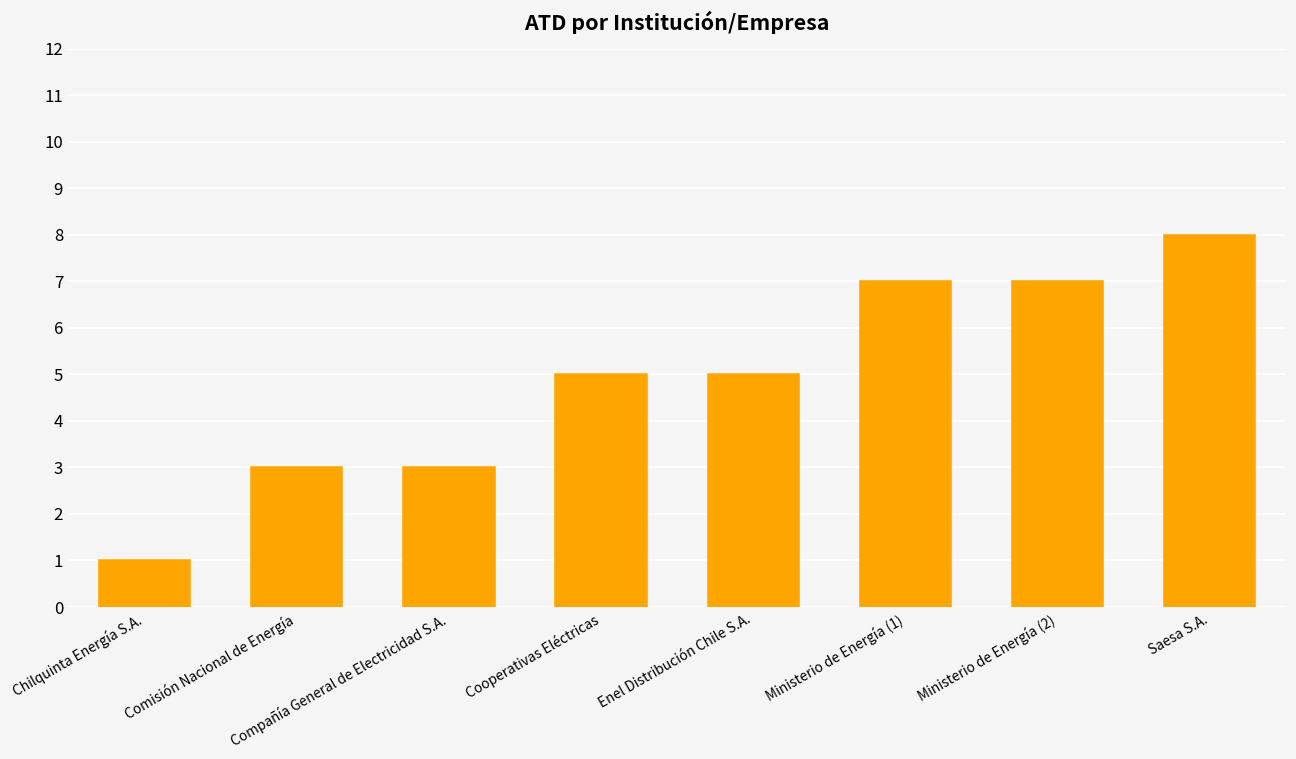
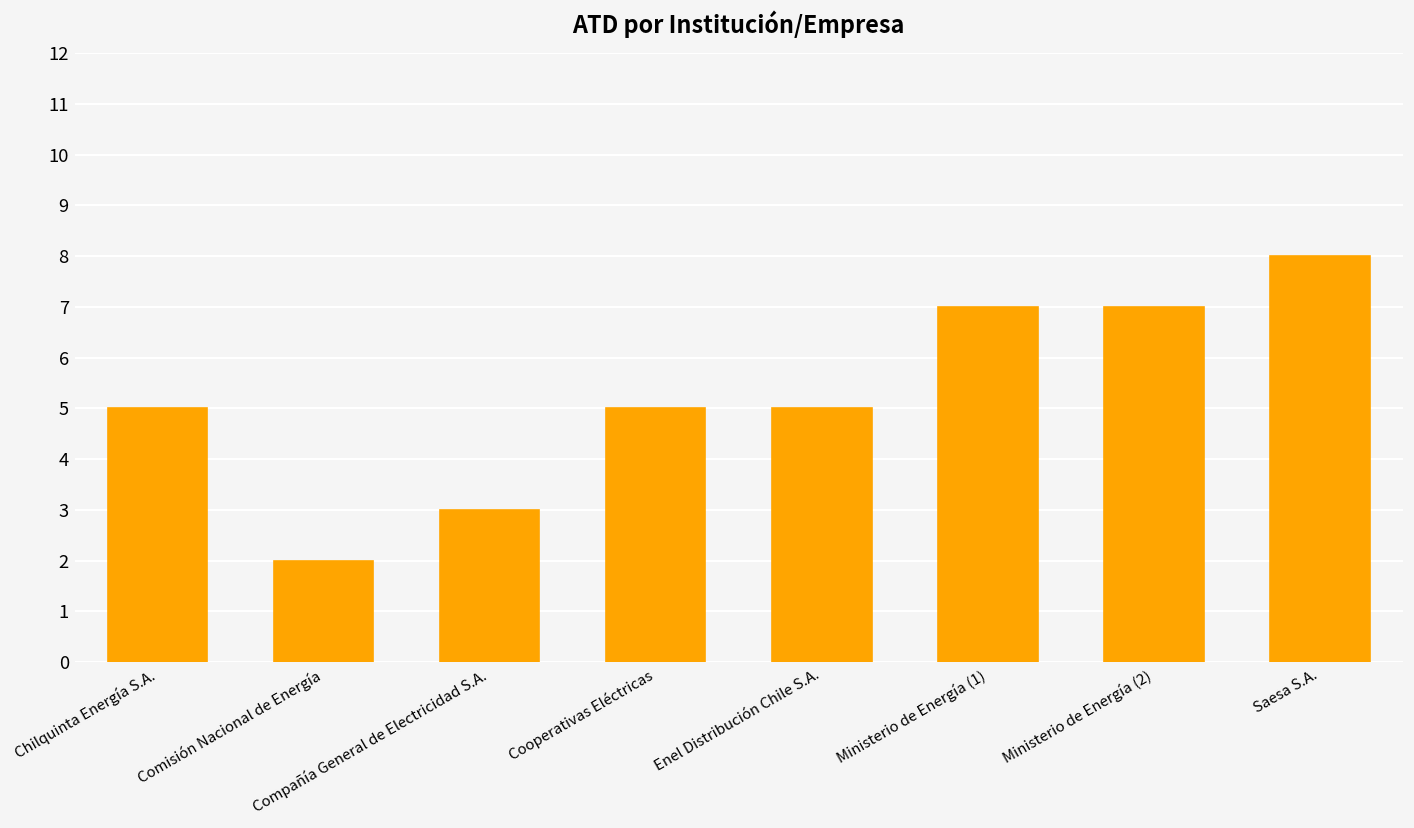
  {
-   "Chilquinta Energía S.A.": 1,
-   "Comisión Nacional de Energía": 3,
+   "Chilquinta Energía S.A.": 5,
+   "Comisión Nacional de Energía": 2,
    "Compañía General de Electricidad S.A.": 3,
    "Cooperativas Eléctricas": 5,
    "Enel Distribución Chile S.A.": 5,
    "Ministerio de Energía (1)": 7,
    "Ministerio de Energía (2)": 7,
    "Saesa S.A.": 8
  }
